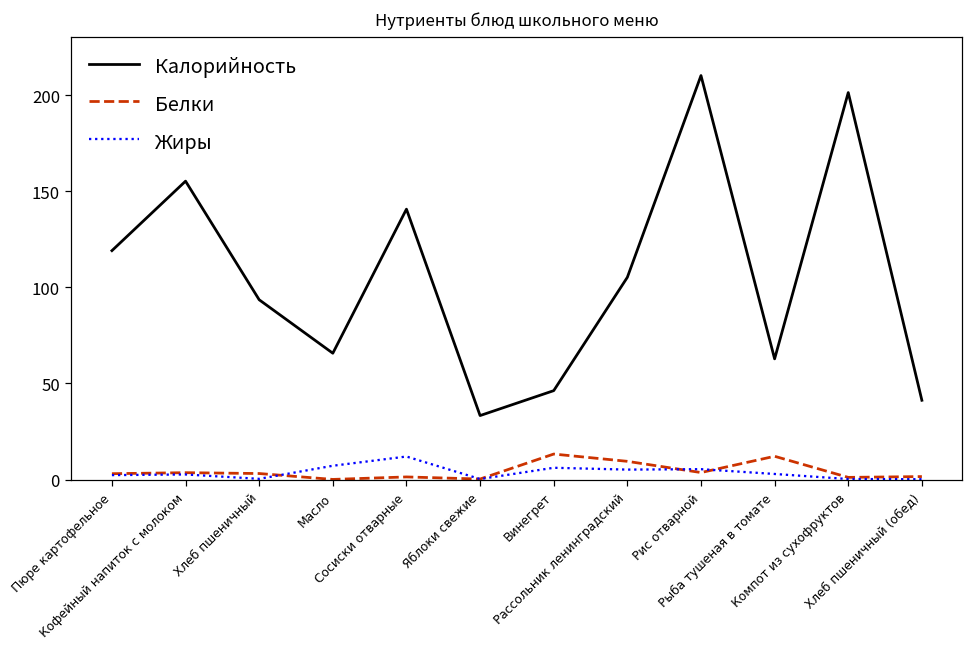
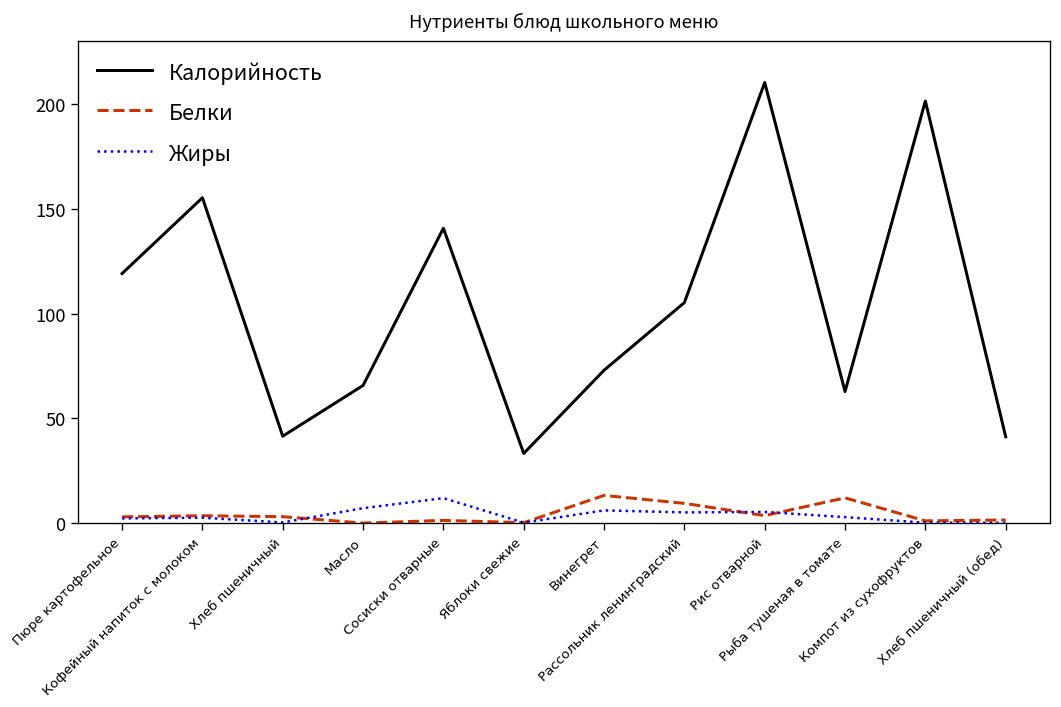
  {
    "Калорийность": {
      "Пюре картофельное": 119,
      "Кофейный напиток с молоком": 155,
-     "Хлеб пшеничный": 94,
+     "Хлеб пшеничный": 42,
      "Масло": 66,
      "Сосиски отварные": 141,
      "Яблоки свежие": 33,
-     "Винегрет": 46,
+     "Винегрет": 73,
      "Рассольник ленинградский": 105,
      "Рис отварной": 210,
      "Рыба тушеная в томате": 63,
      "Компот из сухофруктов": 201,
      "Хлеб пшеничный (обед)": 41
    },
    "Белки": {
      "Хлеб пшеничный": 3,
      "Масло": 0,
      "Сосиски отварные": 1,
      "Винегрет": 13,
      "Рассольник ленинградский": 10,
      "Рис отварной": 4,
      "Рыба тушеная в томате": 12
    },
    "Жиры": {
      "Хлеб пшеничный": 0,
      "Масло": 7,
      "Сосиски отварные": 12,
      "Винегрет": 6,
      "Рассольник ленинградский": 5,
      "Рис отварной": 5,
      "Рыба тушеная в томате": 3
    }
  }
